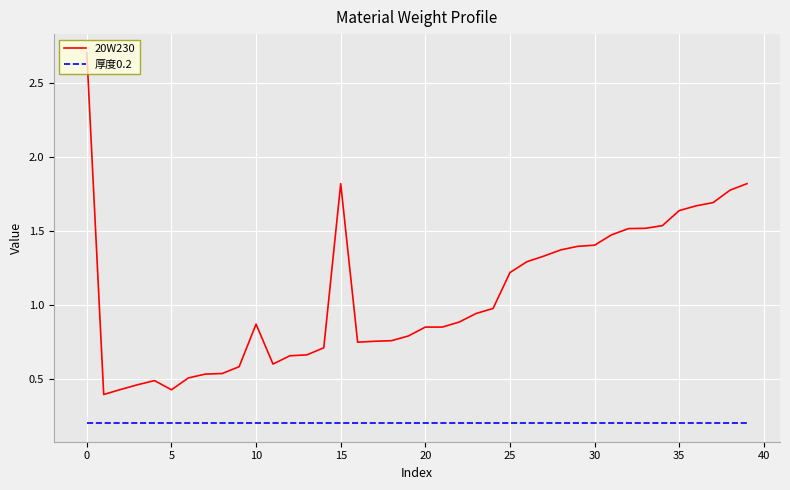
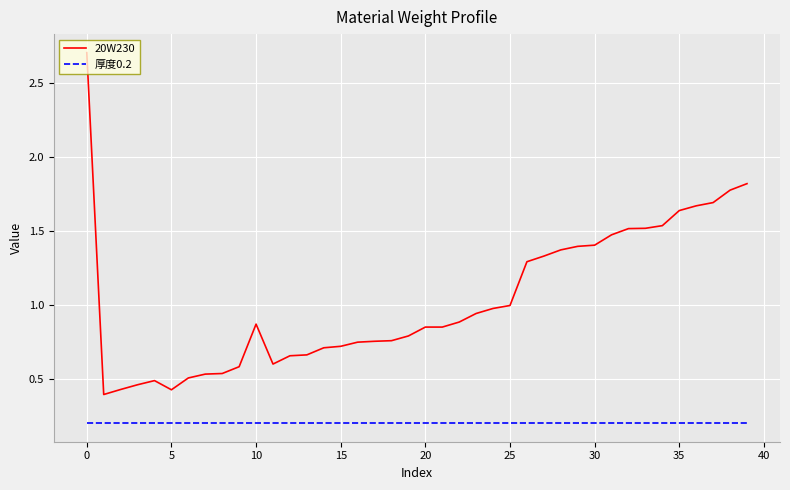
  {
    "20W230": {
      "5": 0.43,
      "10": 0.87,
-     "15": 1.82,
+     "15": 0.72,
      "20": 0.85,
-     "25": 1.22,
+     "25": 1.00,
      "30": 1.40,
      "35": 1.64
    },
    "厚度0.2": {
      "0": 0.20,
      "5": 0.20,
      "10": 0.20,
      "15": 0.20,
      "20": 0.20,
      "25": 0.20,
      "30": 0.20,
      "35": 0.20
    }
  }
